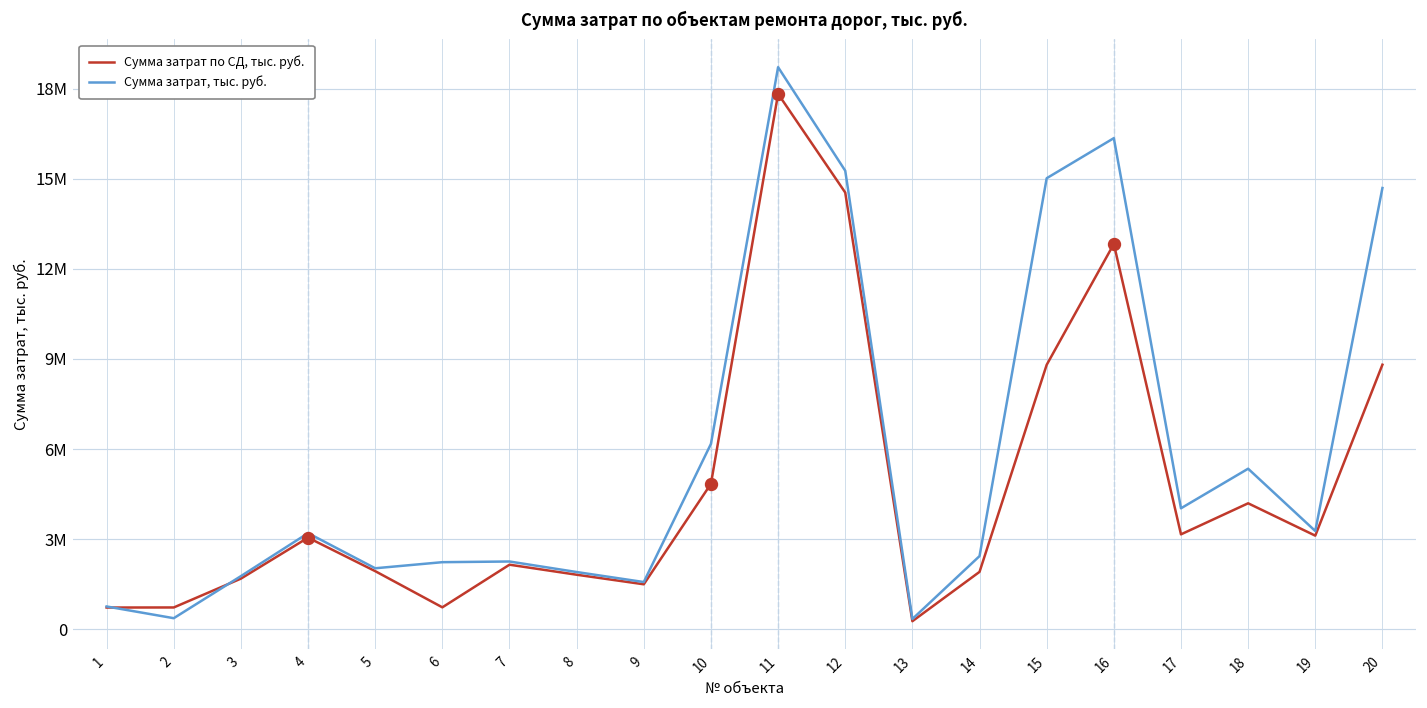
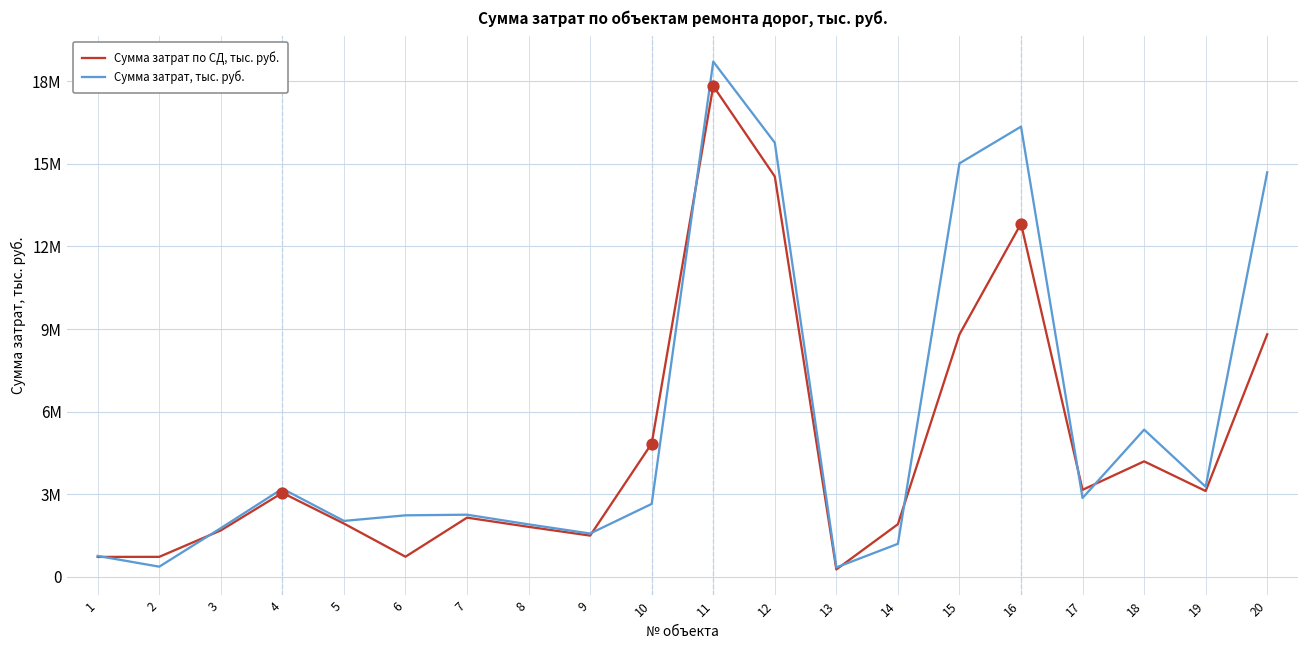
  {
    "Сумма затрат, тыс. руб.": {
      "2": "0.4М",
      "4": "3.2М",
      "6": "2.2М",
      "7": "2.3М",
-     "10": "6.2М",
+     "10": "2.6М",
      "11": "18.7М",
-     "12": "15.3М",
-     "14": "2.4М",
+     "12": "15.8М",
+     "14": "1.2М",
      "15": "15.0М",
      "16": "16.4М",
-     "17": "4.0М",
+     "17": "2.9М",
      "18": "5.3М",
      "19": "3.3М",
      "20": "14.7М"
    }
  }
